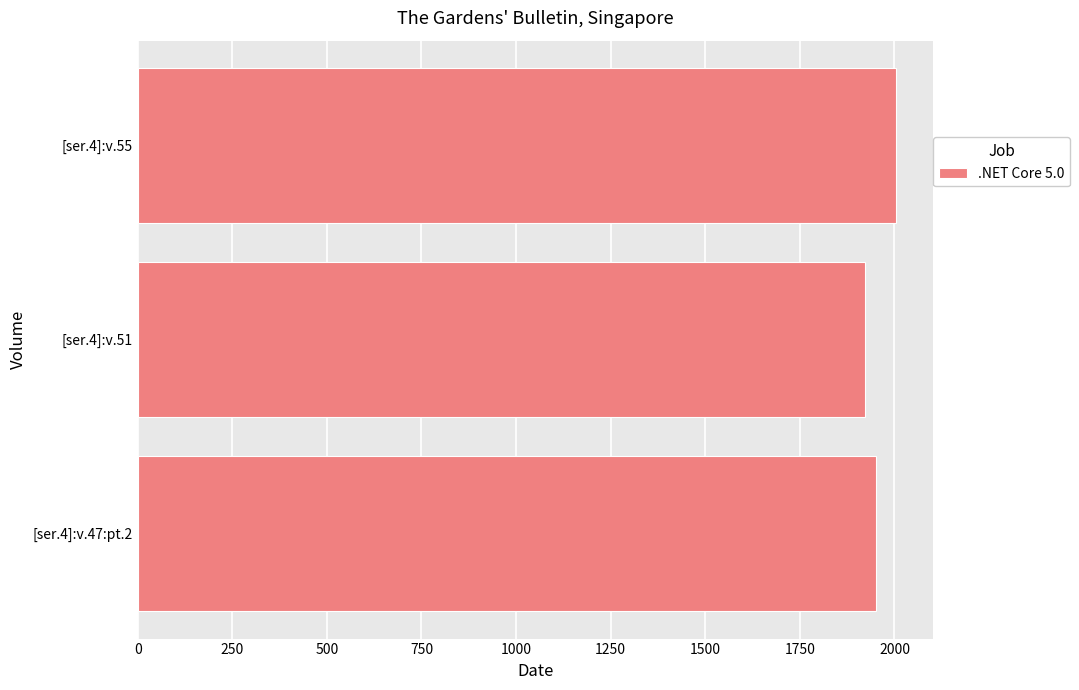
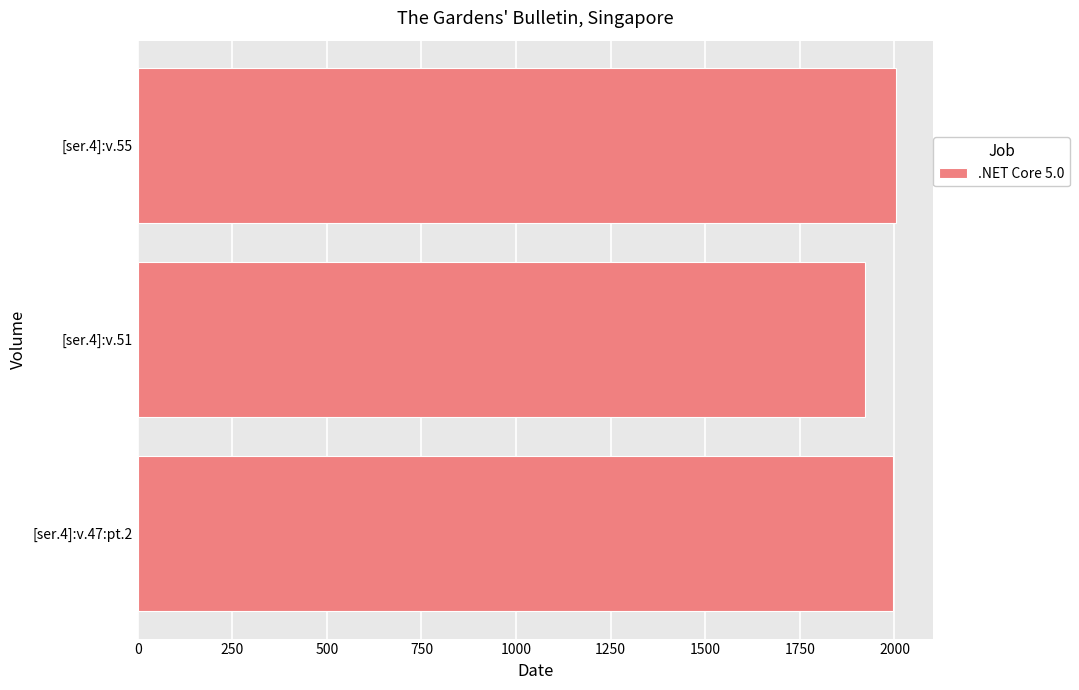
  {
    "[ser.4]:v.55": 2000,
    "[ser.4]:v.51": 1920,
-   "[ser.4]:v.47:pt.2": 1950
+   "[ser.4]:v.47:pt.2": 2000
  }
